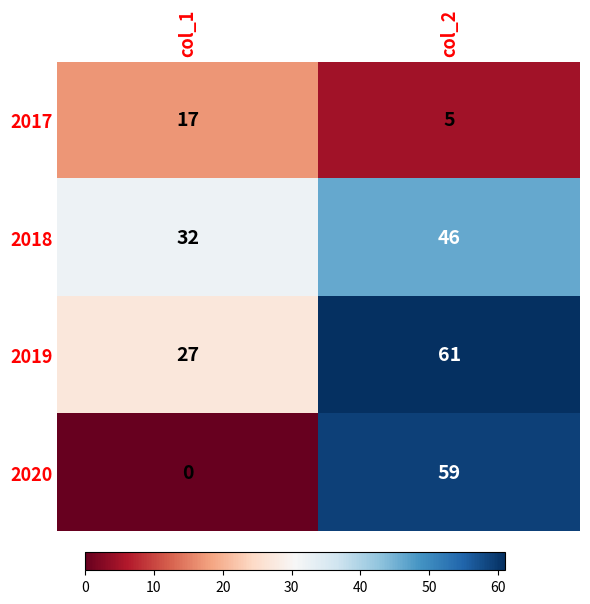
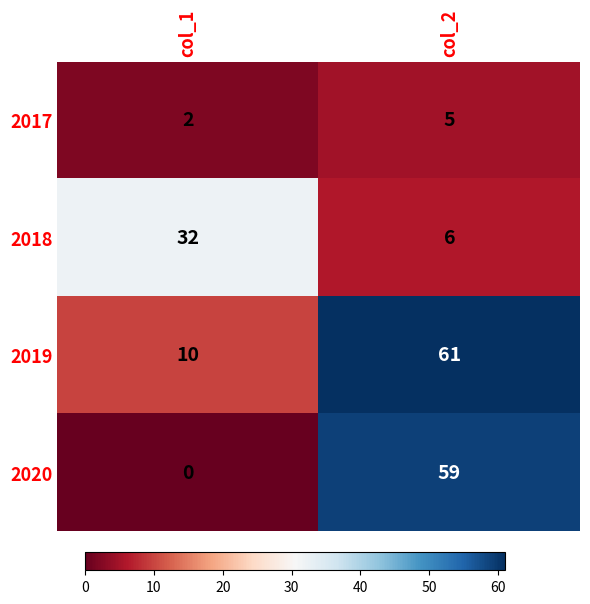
  {
    "2017": {
-     "col_1": 17,
+     "col_1": 2,
      "col_2": 5
    },
    "2018": {
      "col_1": 32,
-     "col_2": 46
+     "col_2": 6
    },
    "2019": {
-     "col_1": 27,
+     "col_1": 10,
      "col_2": 61
    },
    "2020": {
      "col_1": 0,
      "col_2": 59
    }
  }
